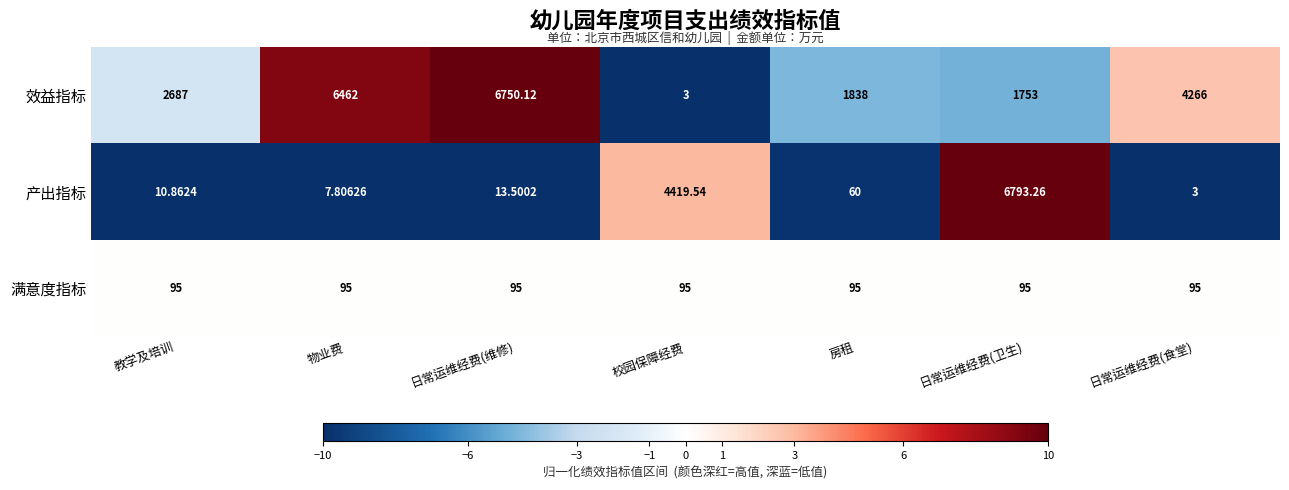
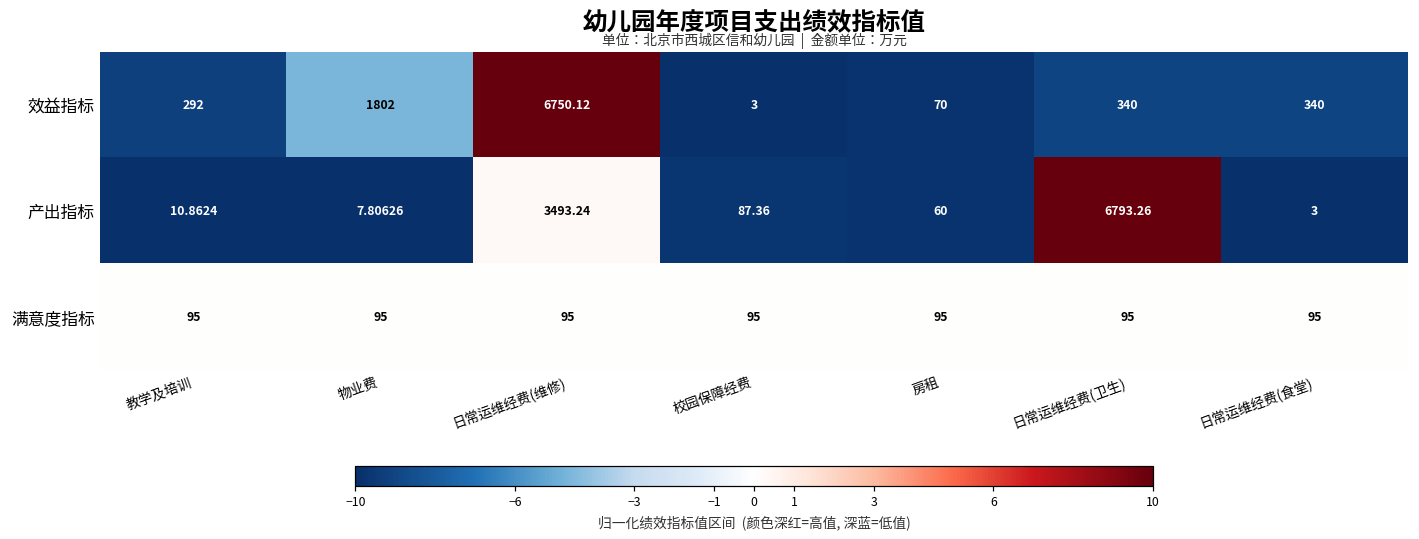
  {
    "效益指标": {
-     "教学及培训": 2687,
-     "物业费": 6462,
+     "教学及培训": 292,
+     "物业费": 1802,
      "日常运维经费(维修)": 6750.12,
      "校园保障经费": 3,
-     "房租": 1838,
-     "日常运维经费(卫生)": 1753,
-     "日常运维经费(食堂)": 4266
+     "房租": 70,
+     "日常运维经费(卫生)": 340,
+     "日常运维经费(食堂)": 340
    },
    "产出指标": {
      "教学及培训": 10.8624,
      "物业费": 7.80626,
-     "日常运维经费(维修)": 13.5002,
-     "校园保障经费": 4419.54,
+     "日常运维经费(维修)": 3493.24,
+     "校园保障经费": 87.36,
      "房租": 60,
      "日常运维经费(卫生)": 6793.26,
      "日常运维经费(食堂)": 3
    },
    "满意度指标": {
      "教学及培训": 95,
      "物业费": 95,
      "日常运维经费(维修)": 95,
      "校园保障经费": 95,
      "房租": 95,
      "日常运维经费(卫生)": 95,
      "日常运维经费(食堂)": 95
    }
  }
